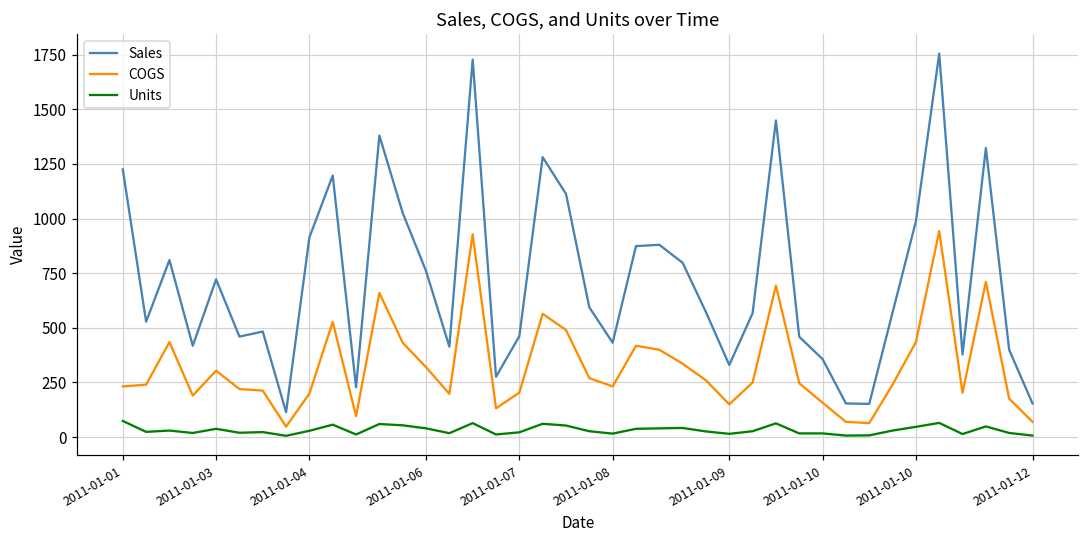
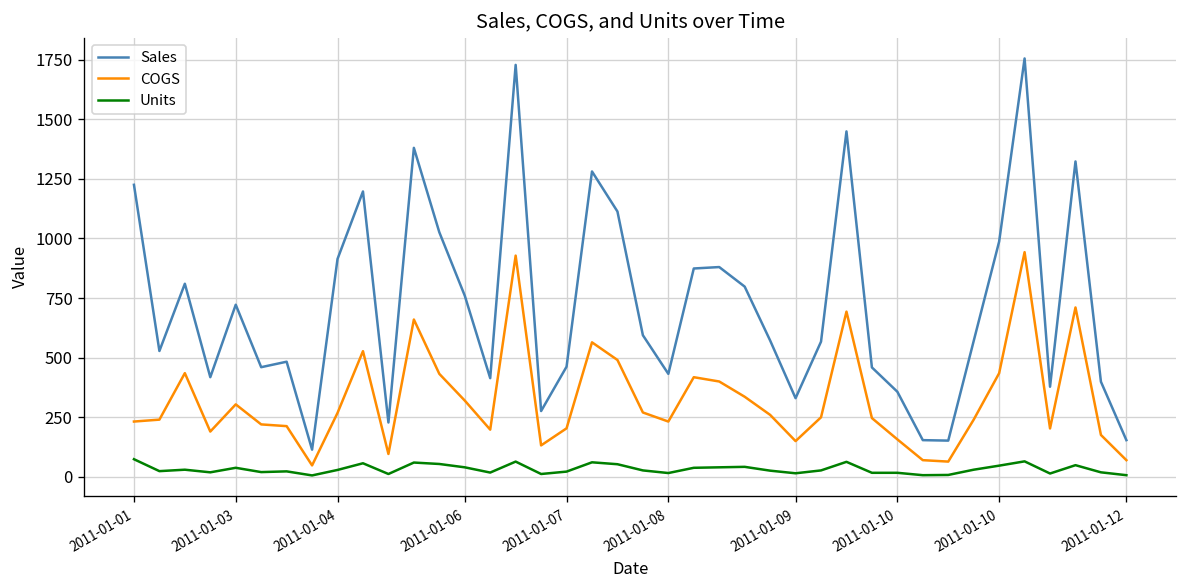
  {
    "Sales": {
      "2011-01-01": 1230,
      "2011-01-04": 910,
      "2011-01-08": 430
    },
    "COGS": {
      "2011-01-01": 230,
-     "2011-01-04": 200,
+     "2011-01-04": 270,
      "2011-01-08": 230
    },
    "Units": {
      "2011-01-01": 70,
      "2011-01-04": 30,
      "2011-01-08": 20
    }
  }
